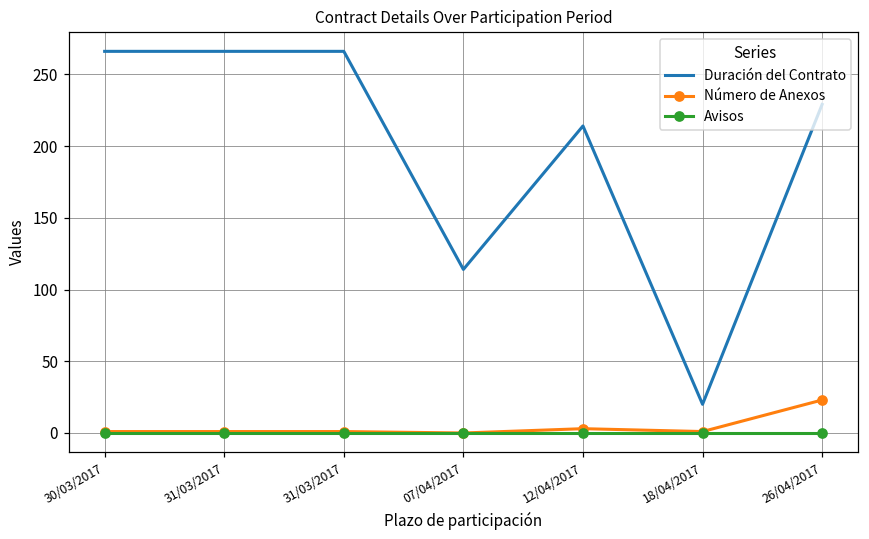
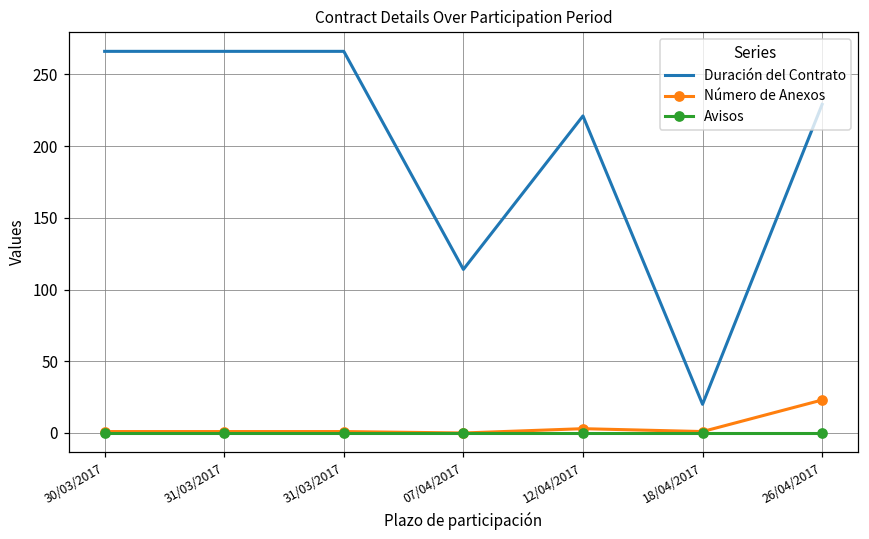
  {
    "Duración del Contrato": {
      "30/03/2017": 266,
      "07/04/2017": 114,
-     "12/04/2017": 214,
+     "12/04/2017": 221,
      "18/04/2017": 20
    },
    "Número de Anexos": {
      "12/04/2017": 3,
      "26/04/2017": 23
    },
    "Avisos": {
      "12/04/2017": 0,
      "26/04/2017": 0
    }
  }
